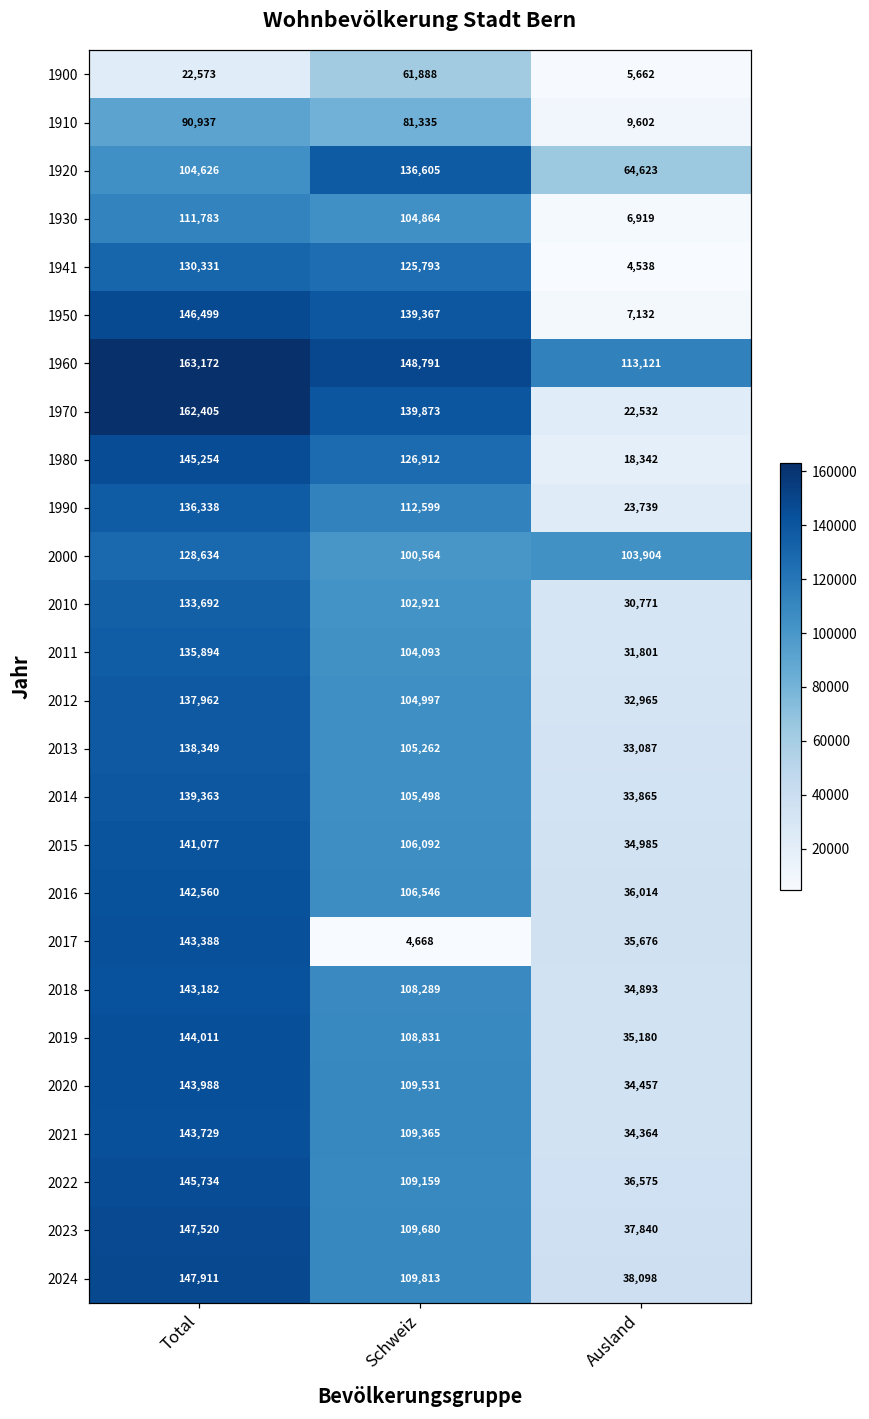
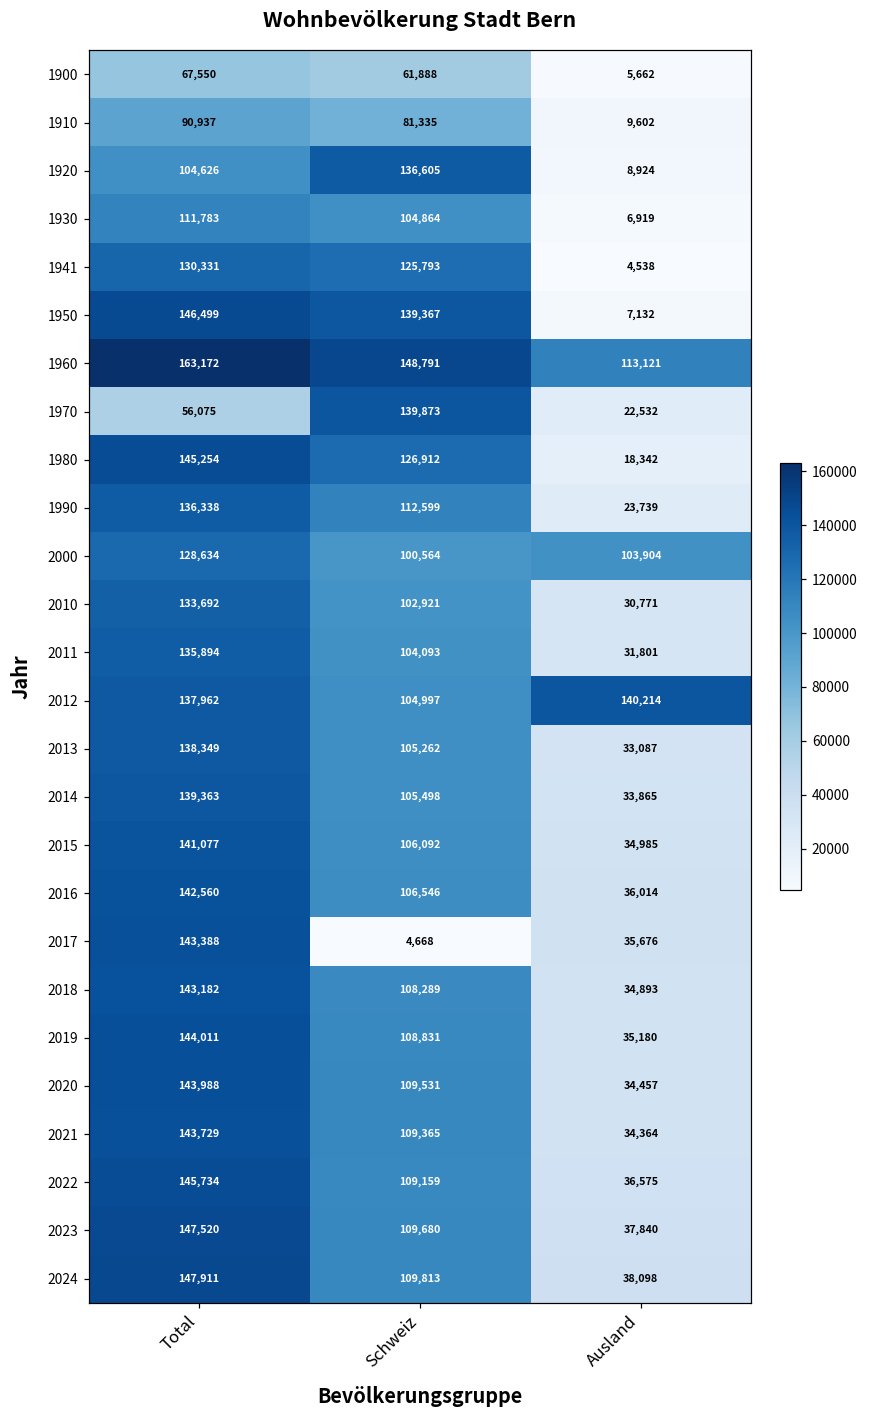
  {
    "1900": {
-     "Total": "22,573",
+     "Total": "67,550",
      "Schweiz": "61,888",
      "Ausland": "5,662"
    },
    "1910": {
      "Total": "90,937",
      "Schweiz": "81,335",
      "Ausland": "9,602"
    },
    "1920": {
      "Total": "104,626",
      "Schweiz": "136,605",
-     "Ausland": "64,623"
+     "Ausland": "8,924"
    },
    "1930": {
      "Total": "111,783",
      "Schweiz": "104,864",
      "Ausland": "6,919"
    },
    "1941": {
      "Total": "130,331",
      "Schweiz": "125,793",
      "Ausland": "4,538"
    },
    "1950": {
      "Total": "146,499",
      "Schweiz": "139,367",
      "Ausland": "7,132"
    },
    "1960": {
      "Total": "163,172",
      "Schweiz": "148,791",
      "Ausland": "113,121"
    },
    "1970": {
-     "Total": "162,405",
+     "Total": "56,075",
      "Schweiz": "139,873",
      "Ausland": "22,532"
    },
    "1980": {
      "Total": "145,254",
      "Schweiz": "126,912",
      "Ausland": "18,342"
    },
    "1990": {
      "Total": "136,338",
      "Schweiz": "112,599",
      "Ausland": "23,739"
    },
    "2000": {
      "Total": "128,634",
      "Schweiz": "100,564",
      "Ausland": "103,904"
    },
    "2010": {
      "Total": "133,692",
      "Schweiz": "102,921",
      "Ausland": "30,771"
    },
    "2011": {
      "Total": "135,894",
      "Schweiz": "104,093",
      "Ausland": "31,801"
    },
    "2012": {
      "Total": "137,962",
      "Schweiz": "104,997",
-     "Ausland": "32,965"
+     "Ausland": "140,214"
    },
    "2013": {
      "Total": "138,349",
      "Schweiz": "105,262",
      "Ausland": "33,087"
    },
    "2014": {
      "Total": "139,363",
      "Schweiz": "105,498",
      "Ausland": "33,865"
    },
    "2015": {
      "Total": "141,077",
      "Schweiz": "106,092",
      "Ausland": "34,985"
    },
    "2016": {
      "Total": "142,560",
      "Schweiz": "106,546",
      "Ausland": "36,014"
    },
    "2017": {
      "Total": "143,388",
      "Schweiz": "4,668",
      "Ausland": "35,676"
    },
    "2018": {
      "Total": "143,182",
      "Schweiz": "108,289",
      "Ausland": "34,893"
    },
    "2019": {
      "Total": "144,011",
      "Schweiz": "108,831",
      "Ausland": "35,180"
    },
    "2020": {
      "Total": "143,988",
      "Schweiz": "109,531",
      "Ausland": "34,457"
    },
    "2021": {
      "Total": "143,729",
      "Schweiz": "109,365",
      "Ausland": "34,364"
    },
    "2022": {
      "Total": "145,734",
      "Schweiz": "109,159",
      "Ausland": "36,575"
    },
    "2023": {
      "Total": "147,520",
      "Schweiz": "109,680",
      "Ausland": "37,840"
    },
    "2024": {
      "Total": "147,911",
      "Schweiz": "109,813",
      "Ausland": "38,098"
    }
  }
